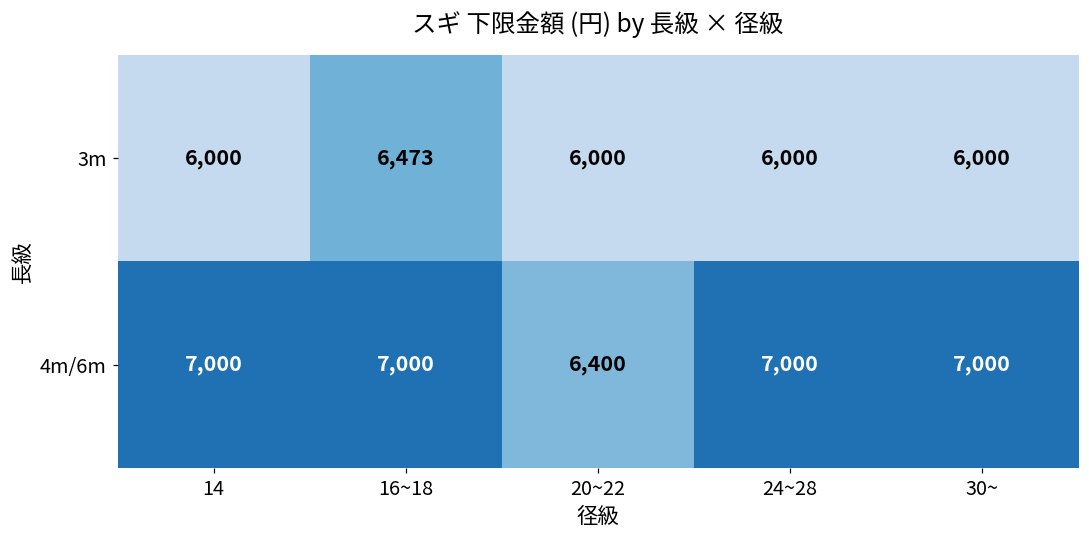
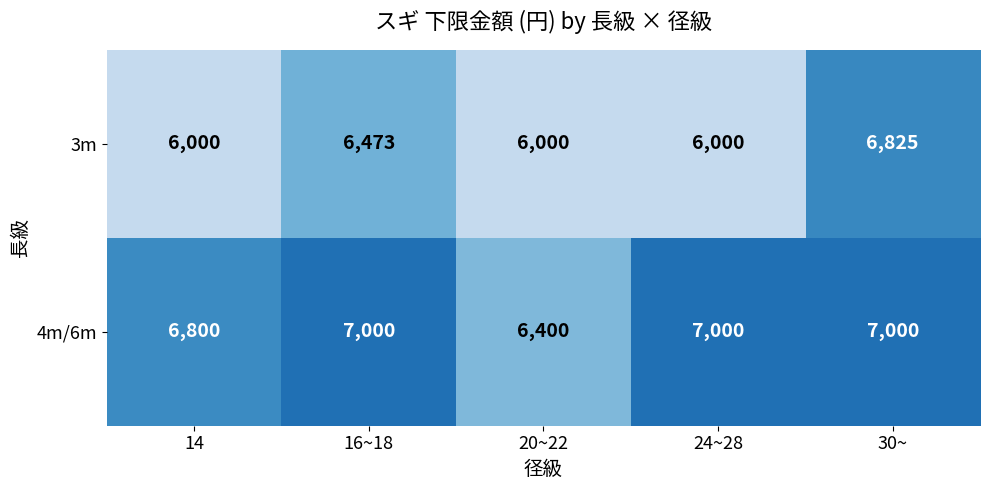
  {
    "3m": {
      "14": "6,000",
      "16~18": "6,473",
      "20~22": "6,000",
      "24~28": "6,000",
-     "30~": "6,000"
+     "30~": "6,825"
    },
    "4m/6m": {
-     "14": "7,000",
+     "14": "6,800",
      "16~18": "7,000",
      "20~22": "6,400",
      "24~28": "7,000",
      "30~": "7,000"
    }
  }
